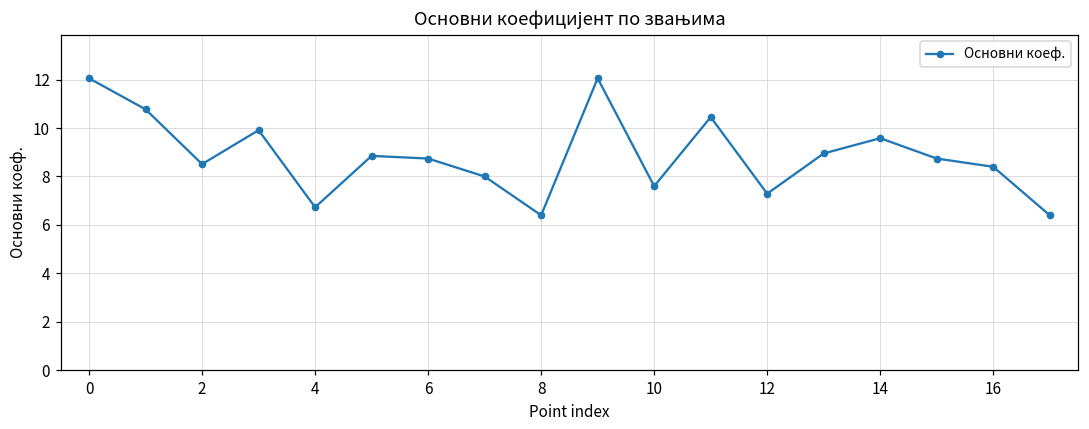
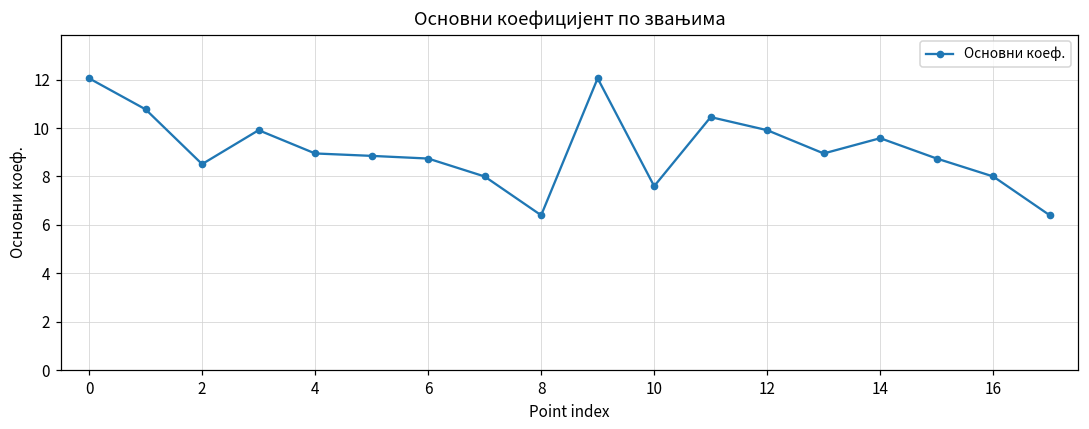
  {
    "0": 12.1,
    "2": 8.5,
-   "4": 6.7,
+   "4": 9.0,
    "6": 8.7,
    "8": 6.4,
    "10": 7.6,
-   "12": 7.3,
+   "12": 9.9,
    "14": 9.6,
-   "16": 8.4
+   "16": 8.0
  }
